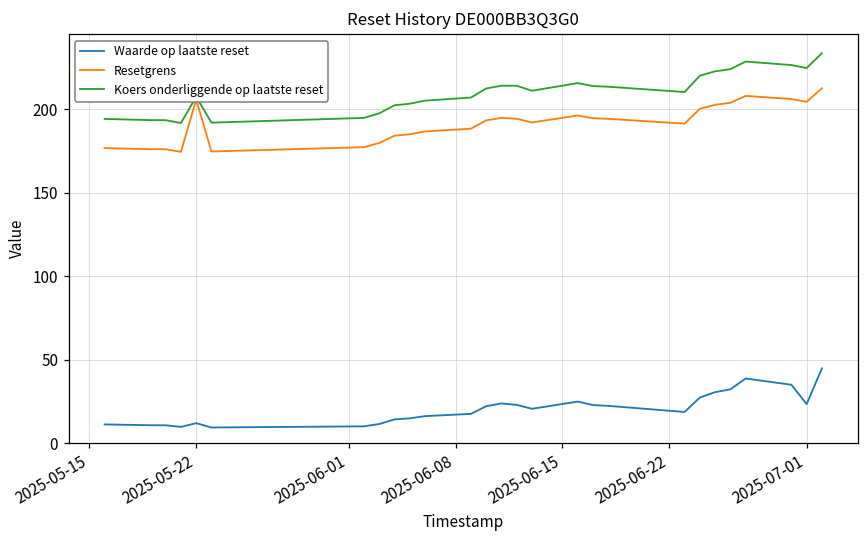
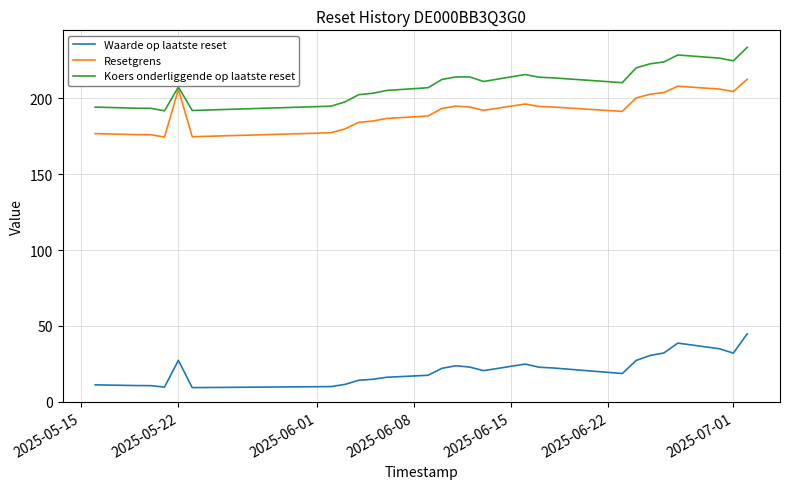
  {
    "Waarde op laatste reset": {
-     "2025-05-22": 12,
-     "2025-07-01": 23
+     "2025-05-22": 27,
+     "2025-07-01": 32
    },
    "Resetgrens": {
      "2025-07-01": 204
    },
    "Koers onderliggende op laatste reset": {
      "2025-07-01": 225
    }
  }
